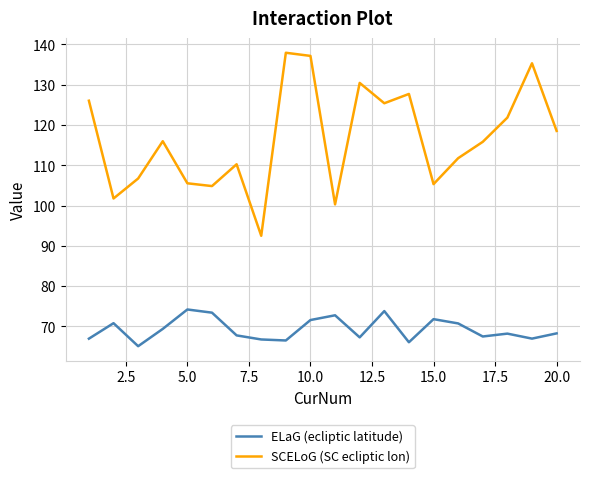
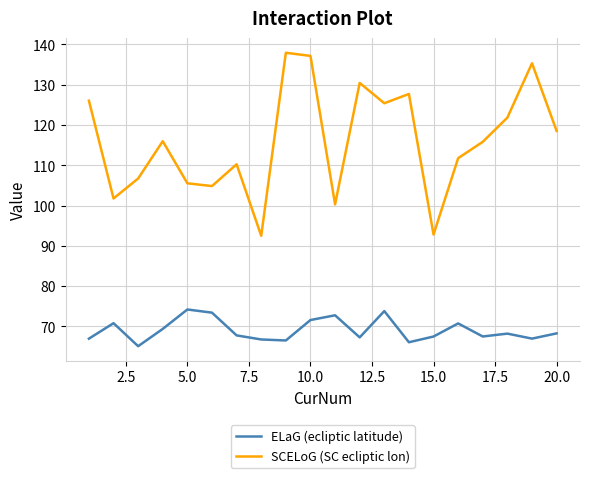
  {
    "ELaG (ecliptic latitude)": {
      "5.0": 74,
      "10.0": 72,
-     "15.0": 72,
+     "15.0": 68,
      "20.0": 68
    },
    "SCELoG (SC ecliptic lon)": {
      "5.0": 106,
      "10.0": 137,
-     "15.0": 105,
+     "15.0": 93,
      "20.0": 119
    }
  }
